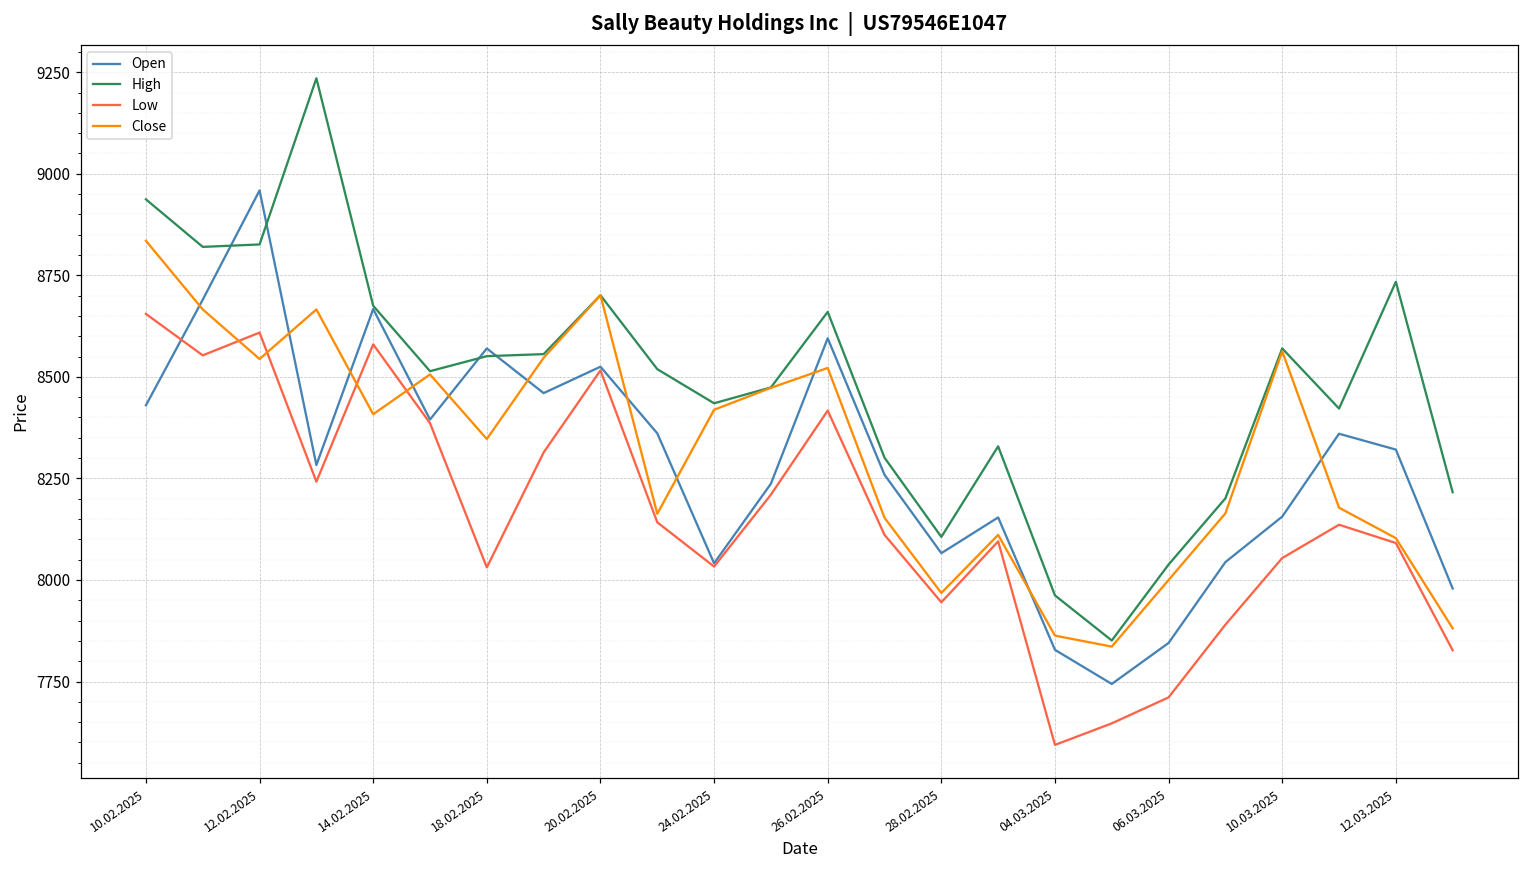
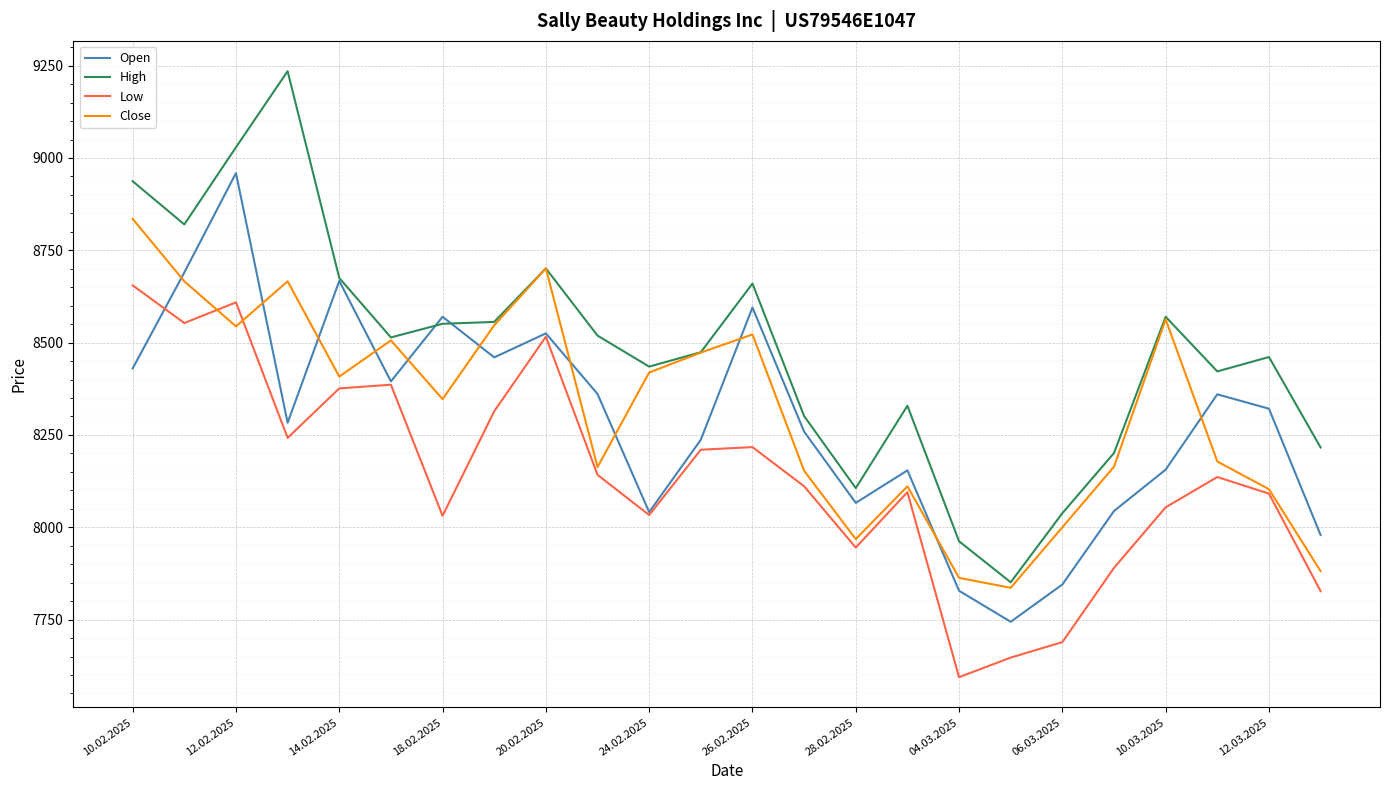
  {
    "Open": {
      "10.02.2025": 8430,
      "12.02.2025": 8960,
      "14.02.2025": 8670,
      "18.02.2025": 8570,
      "20.02.2025": 8530,
      "24.02.2025": 8040,
      "26.02.2025": 8600,
      "28.02.2025": 8070,
      "04.03.2025": 7830,
      "06.03.2025": 7850,
      "10.03.2025": 8160,
      "12.03.2025": 8320
    },
    "High": {
      "10.02.2025": 8940,
-     "12.02.2025": 8830,
+     "12.02.2025": 9030,
      "14.02.2025": 8680,
      "18.02.2025": 8550,
      "24.02.2025": 8440,
      "26.02.2025": 8660,
      "28.02.2025": 8110,
      "04.03.2025": 7960,
      "06.03.2025": 8040,
-     "12.03.2025": 8730
+     "12.03.2025": 8460
    },
    "Low": {
      "10.02.2025": 8660,
      "12.02.2025": 8610,
-     "14.02.2025": 8580,
+     "14.02.2025": 8380,
      "18.02.2025": 8030,
      "20.02.2025": 8520,
      "24.02.2025": 8030,
-     "26.02.2025": 8420,
+     "26.02.2025": 8220,
      "28.02.2025": 7950,
      "04.03.2025": 7590,
-     "06.03.2025": 7710,
+     "06.03.2025": 7690,
      "10.03.2025": 8050,
      "12.03.2025": 8090
    },
    "Close": {
      "10.02.2025": 8840,
      "12.02.2025": 8540,
      "14.02.2025": 8410,
      "18.02.2025": 8350,
      "24.02.2025": 8420,
      "26.02.2025": 8520,
      "28.02.2025": 7970,
      "04.03.2025": 7860,
      "06.03.2025": 8000,
      "12.03.2025": 8100
    }
  }
